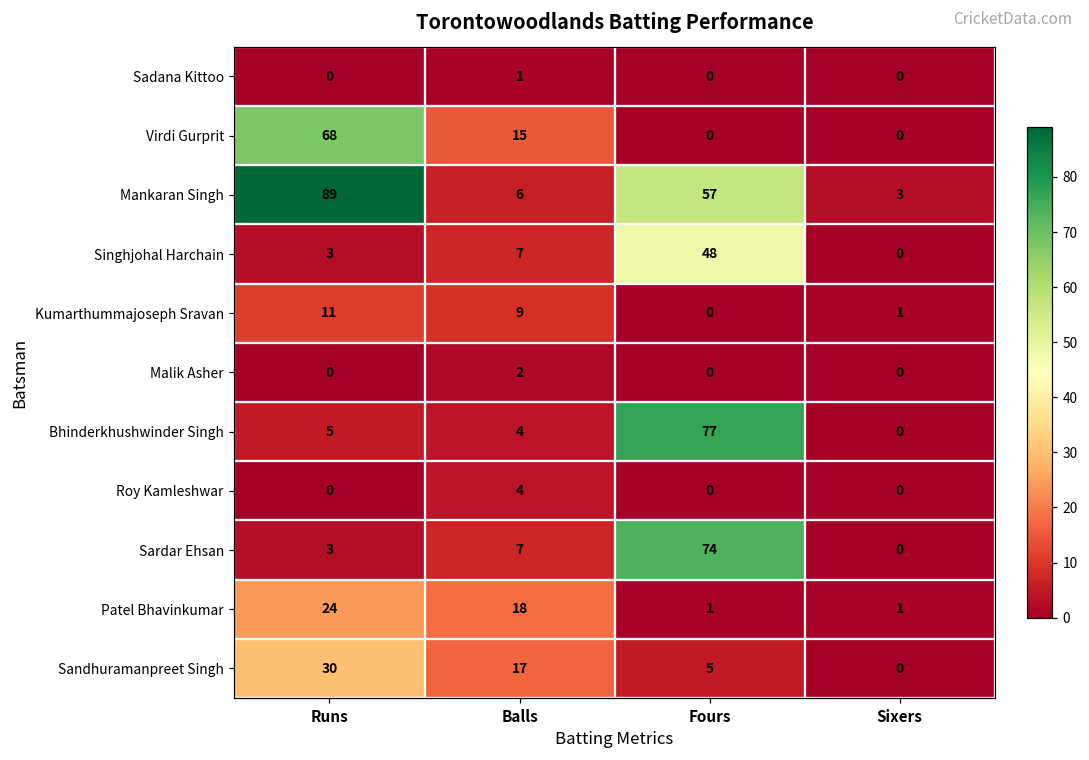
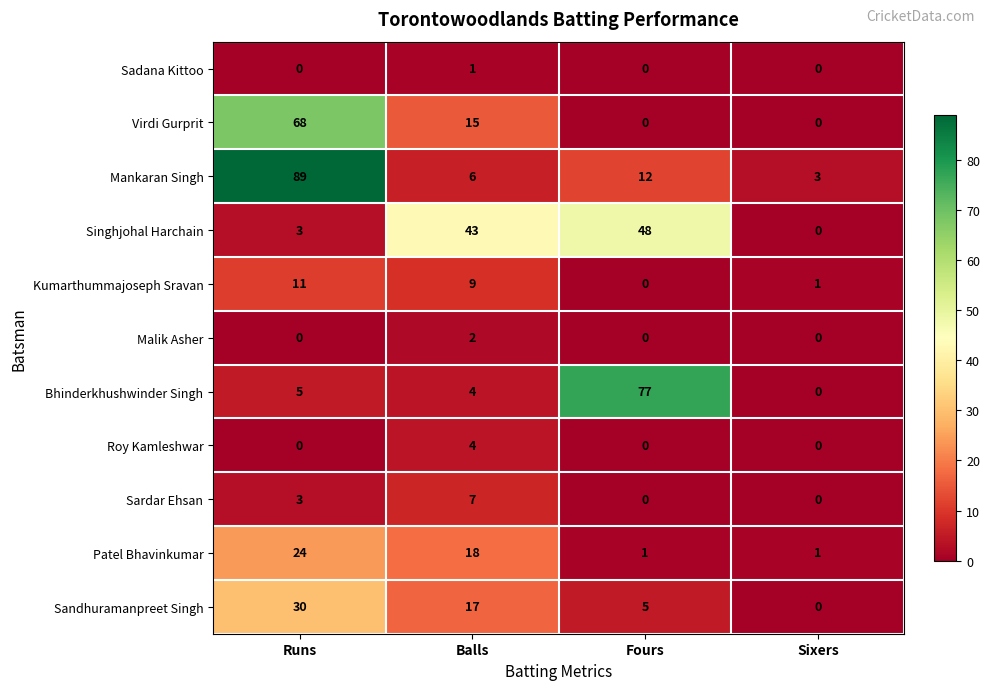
  {
    "Sadana Kittoo": {
      "Runs": 0,
      "Balls": 1,
      "Fours": 0,
      "Sixers": 0
    },
    "Virdi Gurprit": {
      "Runs": 68,
      "Balls": 15,
      "Fours": 0,
      "Sixers": 0
    },
    "Mankaran Singh": {
      "Runs": 89,
      "Balls": 6,
-     "Fours": 57,
+     "Fours": 12,
      "Sixers": 3
    },
    "Singhjohal Harchain": {
      "Runs": 3,
-     "Balls": 7,
+     "Balls": 43,
      "Fours": 48,
      "Sixers": 0
    },
    "Kumarthummajoseph Sravan": {
      "Runs": 11,
      "Balls": 9,
      "Fours": 0,
      "Sixers": 1
    },
    "Malik Asher": {
      "Runs": 0,
      "Balls": 2,
      "Fours": 0,
      "Sixers": 0
    },
    "Bhinderkhushwinder Singh": {
      "Runs": 5,
      "Balls": 4,
      "Fours": 77,
      "Sixers": 0
    },
    "Roy Kamleshwar": {
      "Runs": 0,
      "Balls": 4,
      "Fours": 0,
      "Sixers": 0
    },
    "Sardar Ehsan": {
      "Runs": 3,
      "Balls": 7,
-     "Fours": 74,
+     "Fours": 0,
      "Sixers": 0
    },
    "Patel Bhavinkumar": {
      "Runs": 24,
      "Balls": 18,
      "Fours": 1,
      "Sixers": 1
    },
    "Sandhuramanpreet Singh": {
      "Runs": 30,
      "Balls": 17,
      "Fours": 5,
      "Sixers": 0
    }
  }
